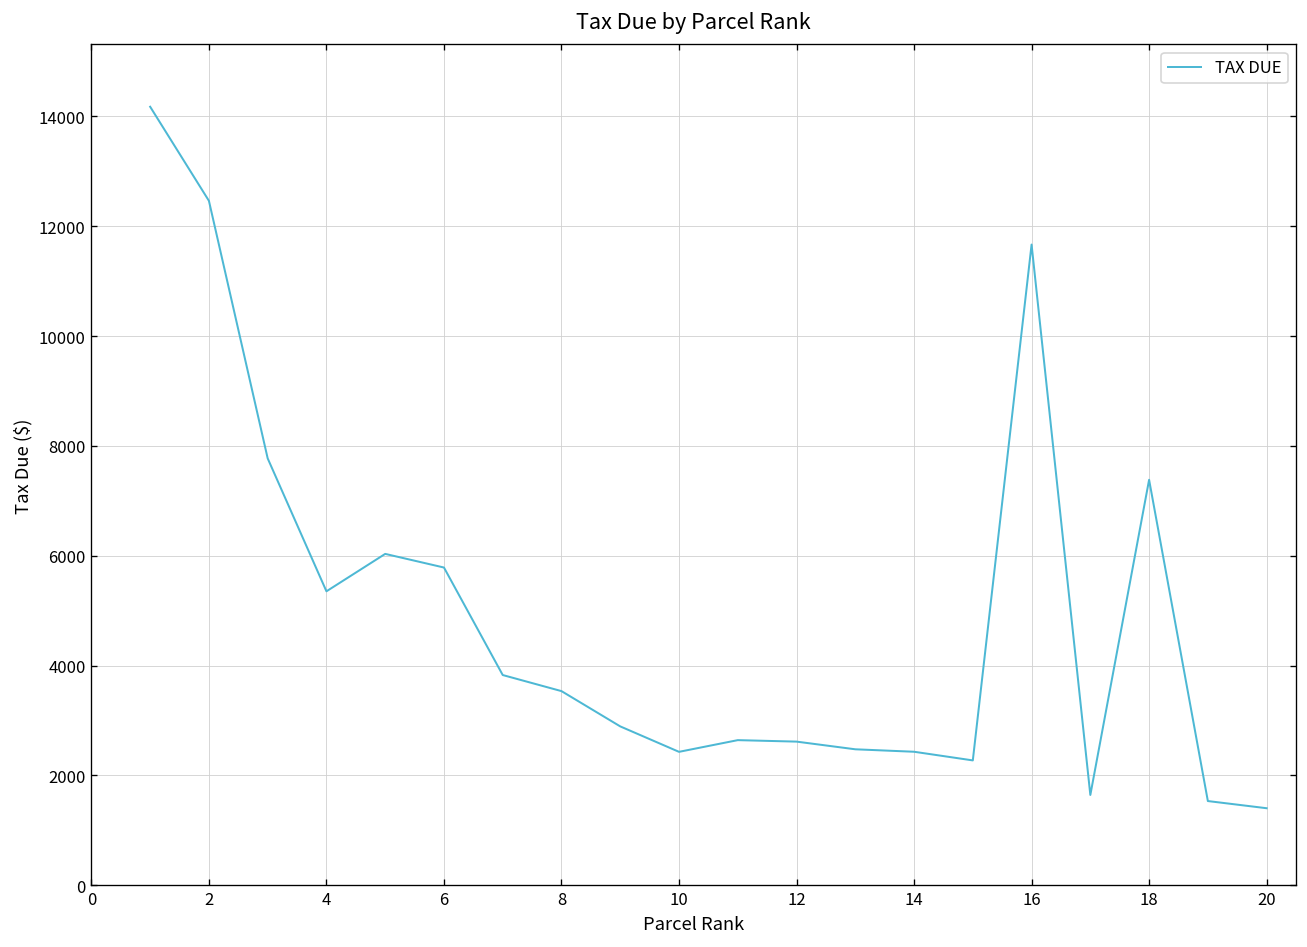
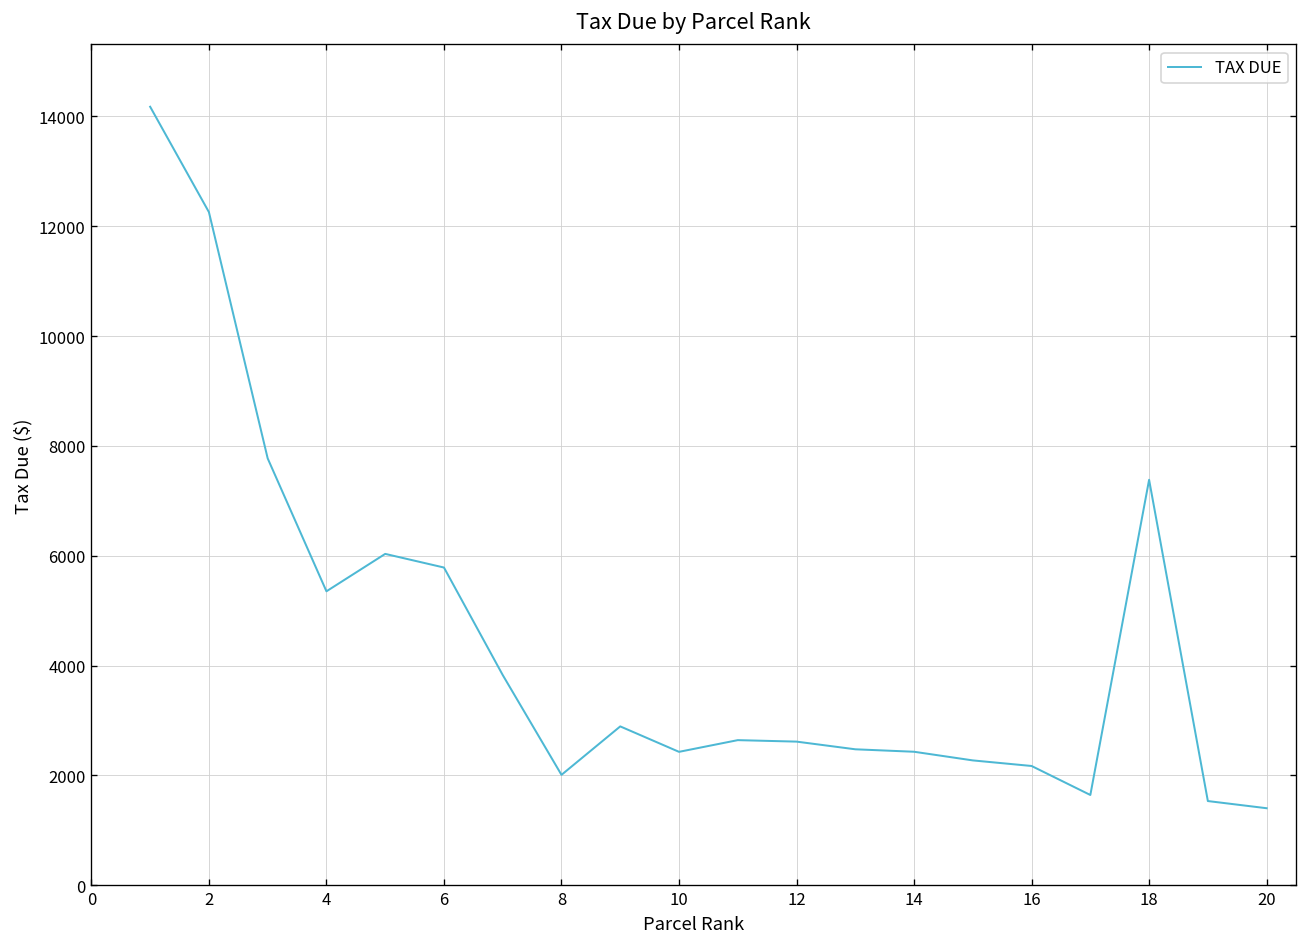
  {
-   "2": 12500,
+   "2": 12300,
    "4": 5400,
    "6": 5800,
-   "8": 3500,
+   "8": 2000,
    "10": 2400,
    "12": 2600,
    "14": 2400,
-   "16": 11700,
+   "16": 2200,
    "18": 7400,
    "20": 1400
  }
